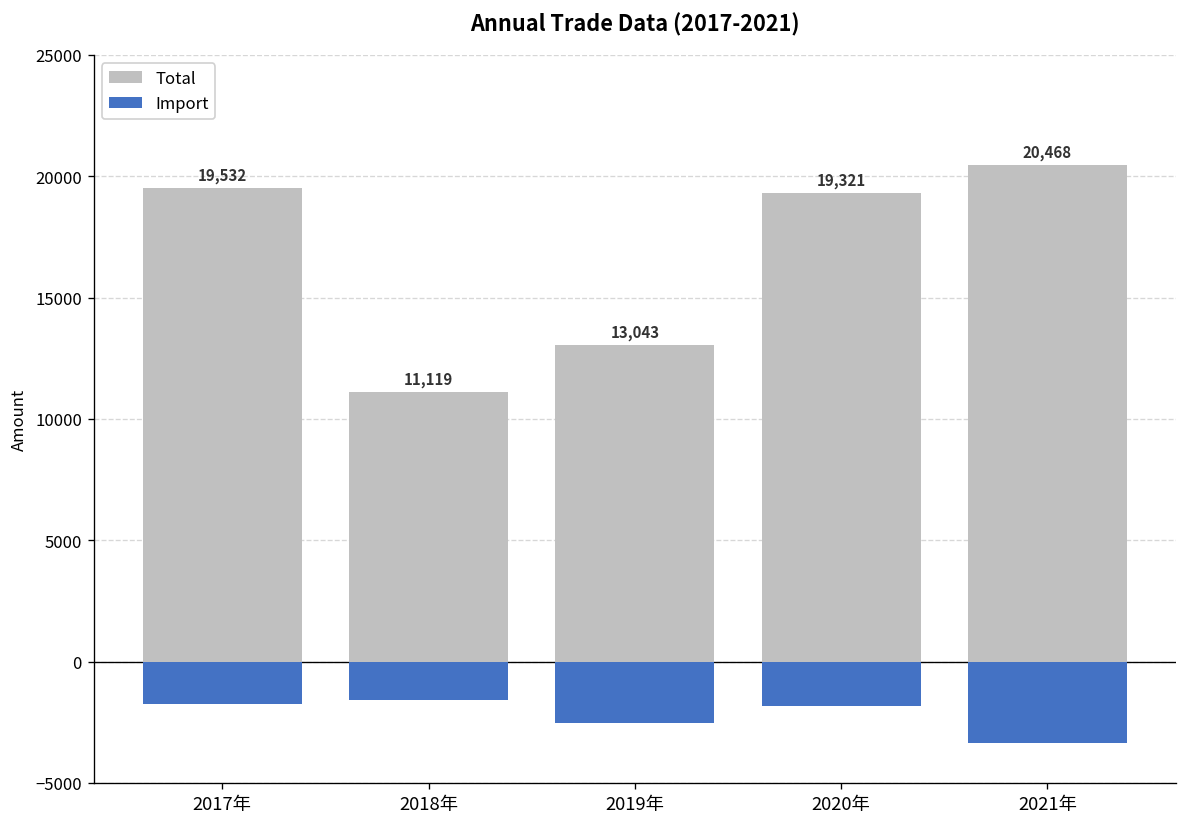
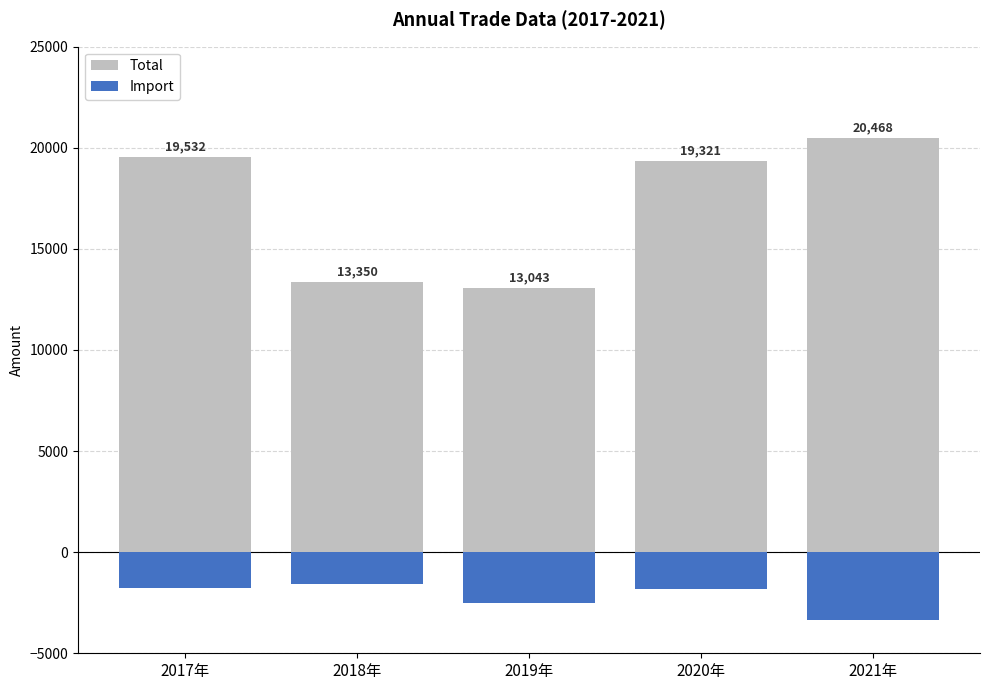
  {
    "Total": {
      "2017年": "19,532",
-     "2018年": "11,119",
+     "2018年": "13,350",
      "2019年": "13,043",
      "2020年": "19,321",
      "2021年": "20,468"
    },
    "Import": {
      "2017年": "-1800",
      "2018年": "-1600",
      "2019年": "-2500",
      "2020年": "-1800",
      "2021年": "-3400"
    }
  }
